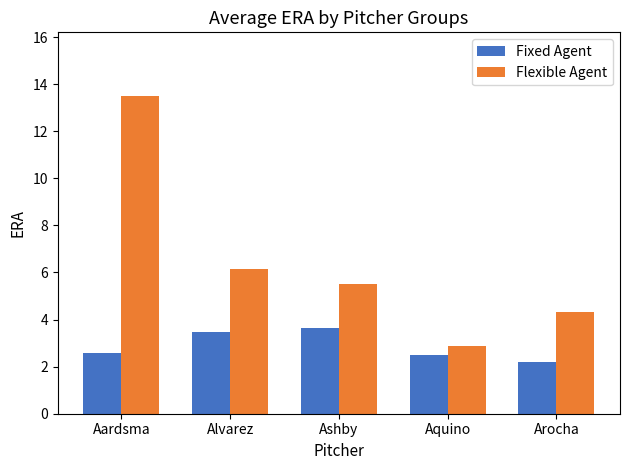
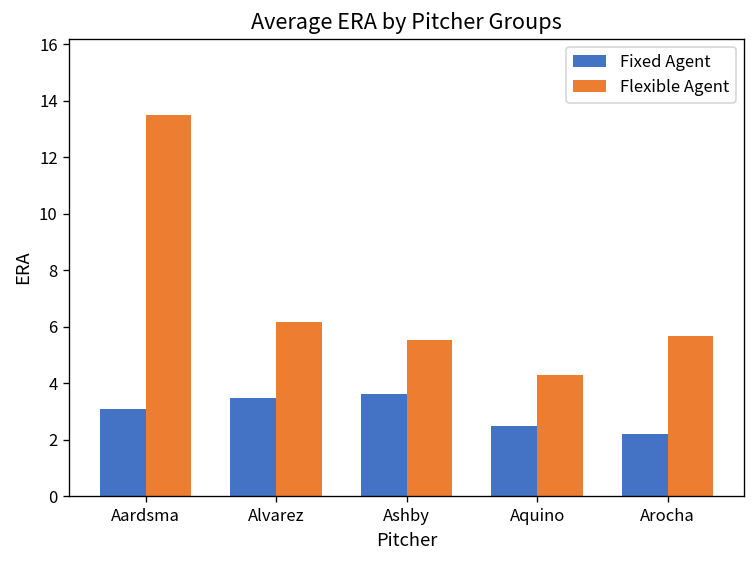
  {
    "Fixed Agent": {
-     "Aardsma": 2.6,
+     "Aardsma": 3.1,
      "Alvarez": 3.5,
      "Ashby": 3.6,
      "Aquino": 2.5,
      "Arocha": 2.2
    },
    "Flexible Agent": {
      "Aardsma": 13.5,
      "Alvarez": 6.2,
      "Ashby": 5.5,
-     "Aquino": 2.9,
-     "Arocha": 4.3
+     "Aquino": 4.3,
+     "Arocha": 5.7
    }
  }
